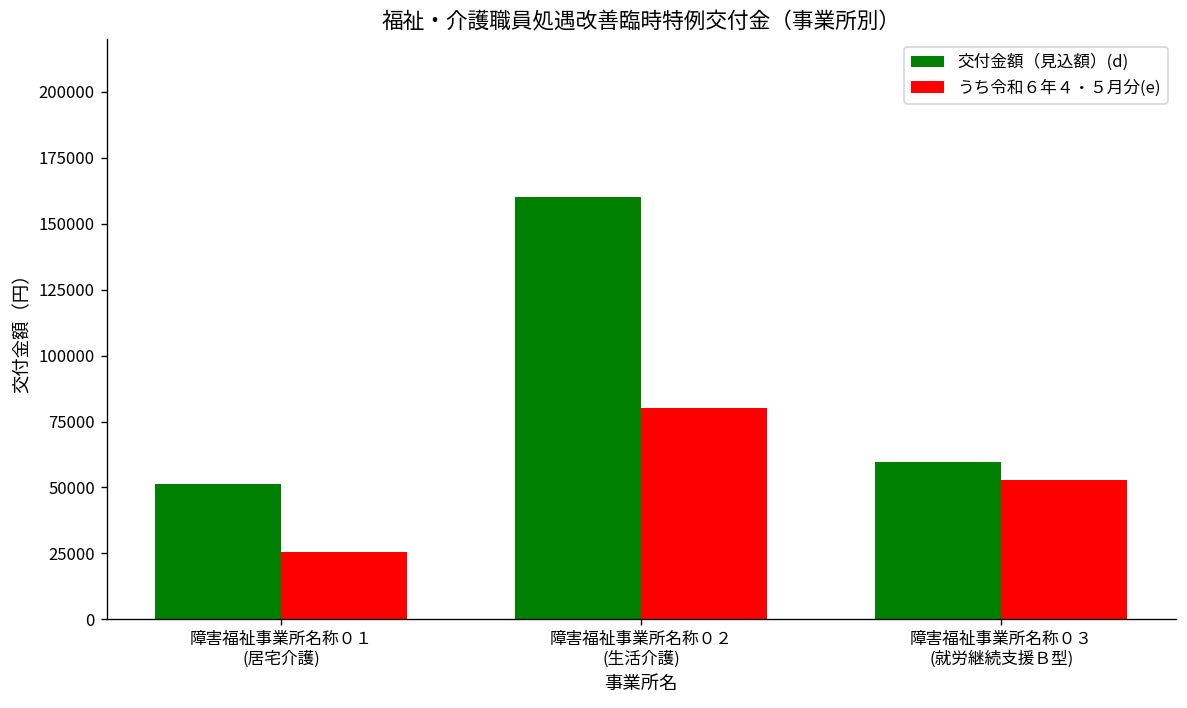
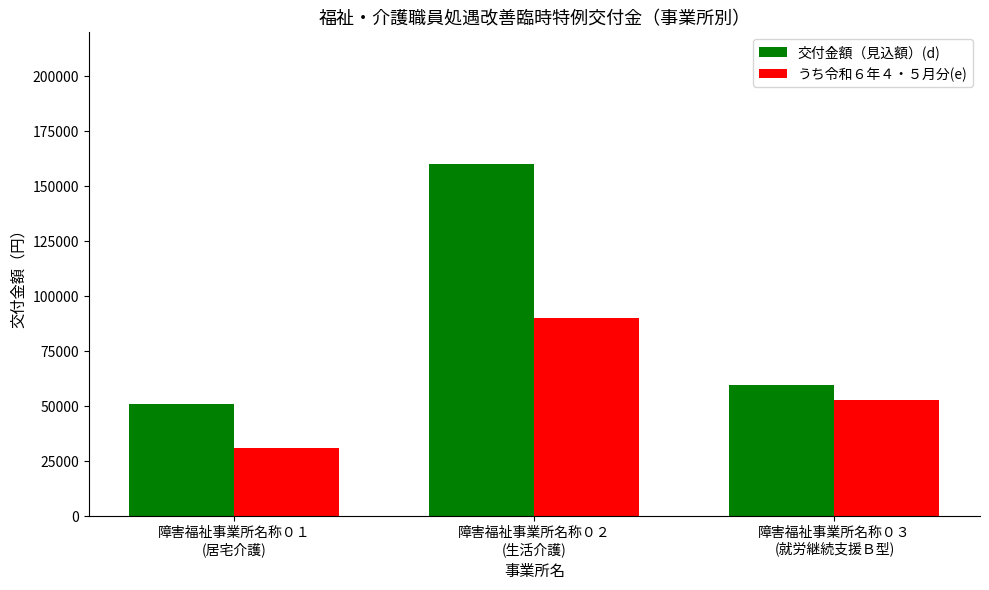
  {
    "交付金額（見込額）(d)": {
      "障害福祉事業所名称０１ (居宅介護)": 51000,
      "障害福祉事業所名称０２ (生活介護)": 160000,
      "障害福祉事業所名称０３ (就労継続支援Ｂ型)": 60000
    },
    "うち令和６年４・５月分(e)": {
-     "障害福祉事業所名称０１ (居宅介護)": 26000,
-     "障害福祉事業所名称０２ (生活介護)": 80000,
+     "障害福祉事業所名称０１ (居宅介護)": 31000,
+     "障害福祉事業所名称０２ (生活介護)": 90000,
      "障害福祉事業所名称０３ (就労継続支援Ｂ型)": 53000
    }
  }
